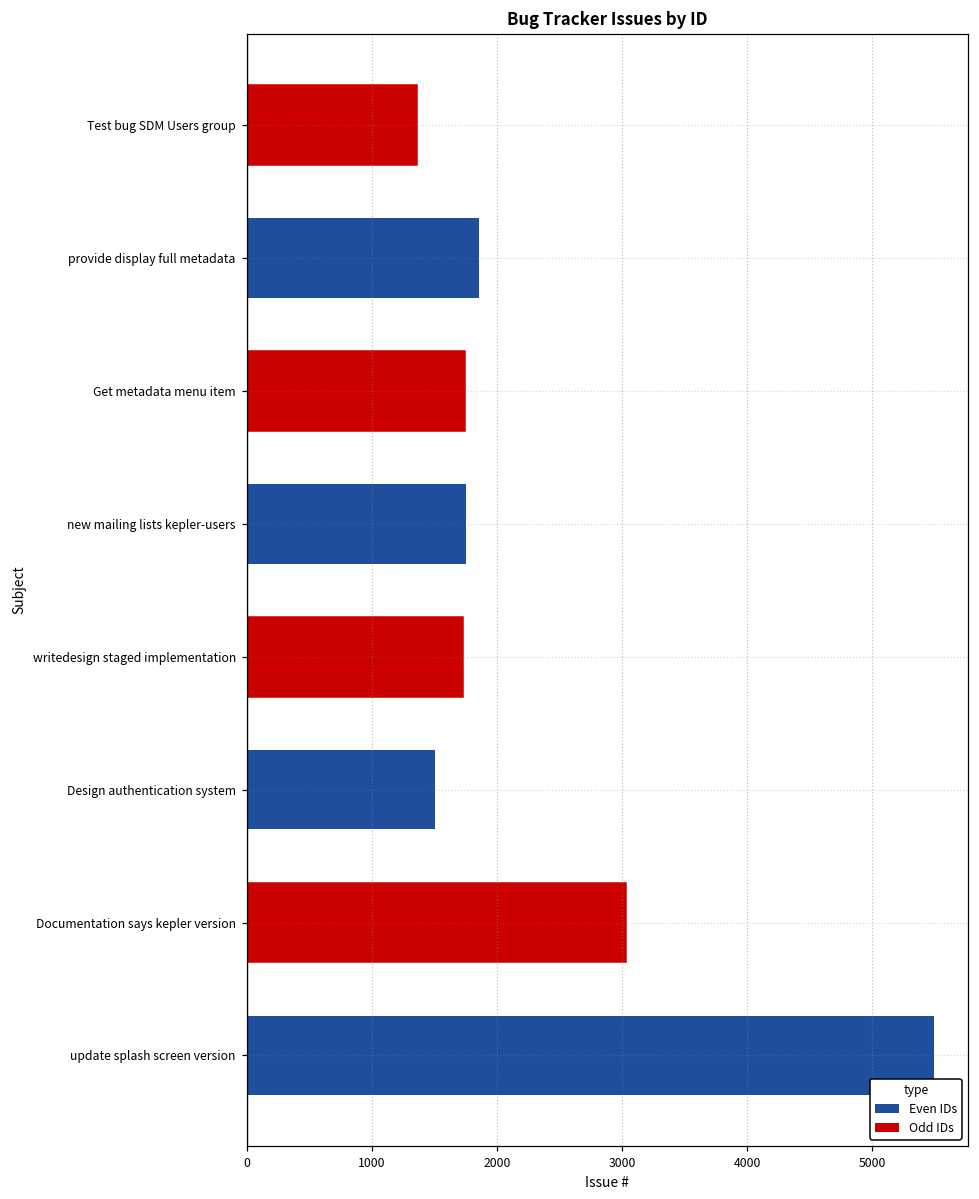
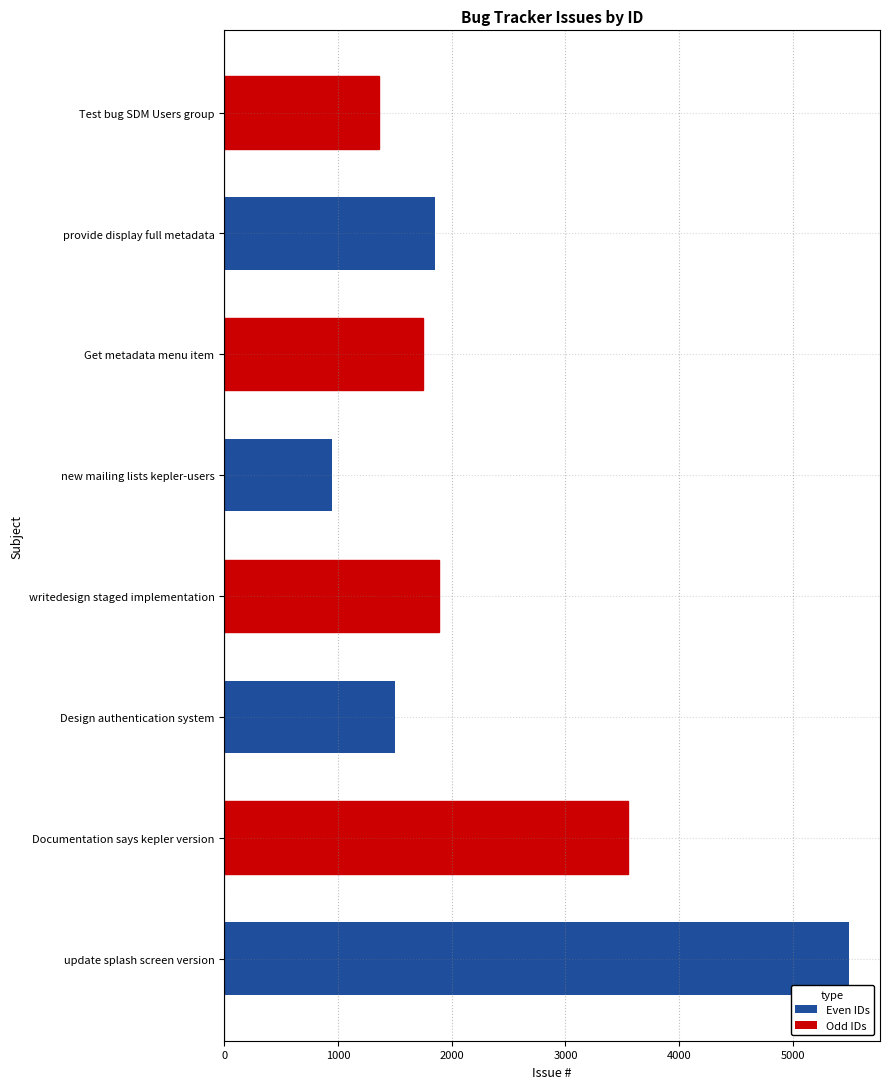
  {
    "Test bug SDM Users group": 1360,
    "provide display full metadata": 1860,
    "Get metadata menu item": 1750,
-   "new mailing lists kepler-users": 1750,
-   "writedesign staged implementation": 1730,
+   "new mailing lists kepler-users": 950,
+   "writedesign staged implementation": 1890,
    "Design authentication system": 1500,
-   "Documentation says kepler version": 3030,
+   "Documentation says kepler version": 3550,
    "update splash screen version": 5490
  }
